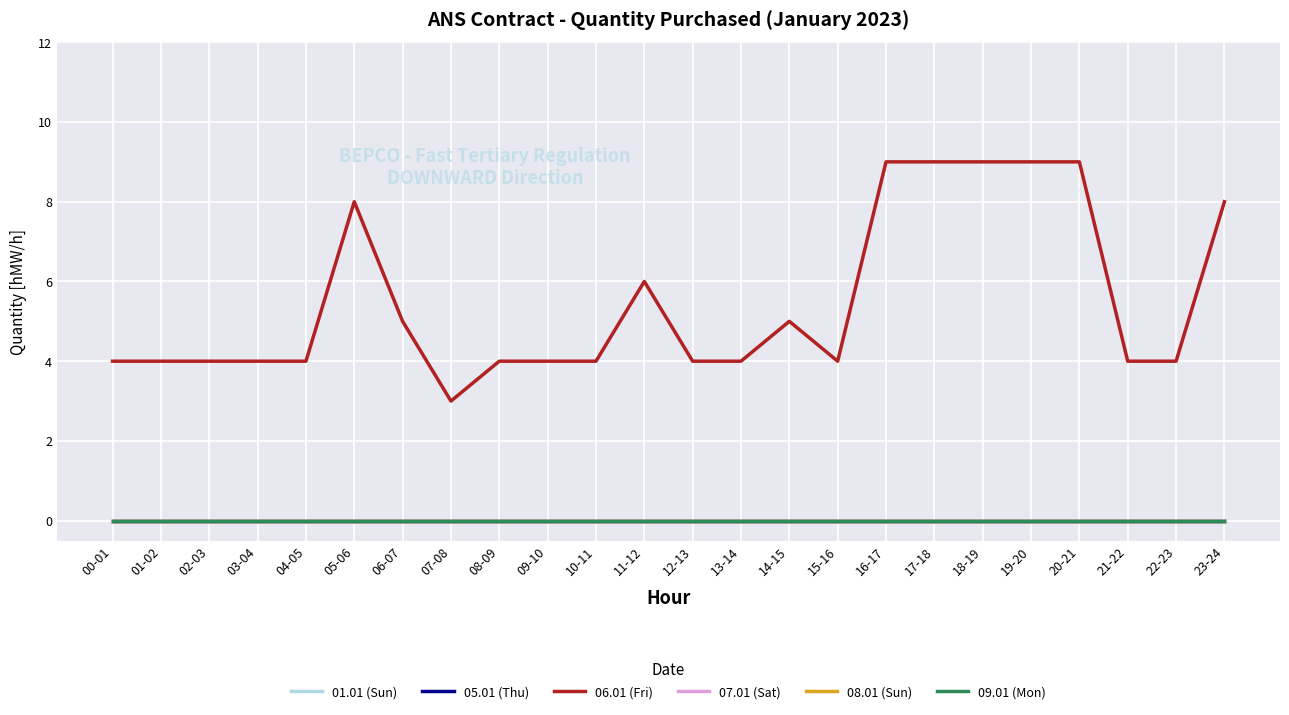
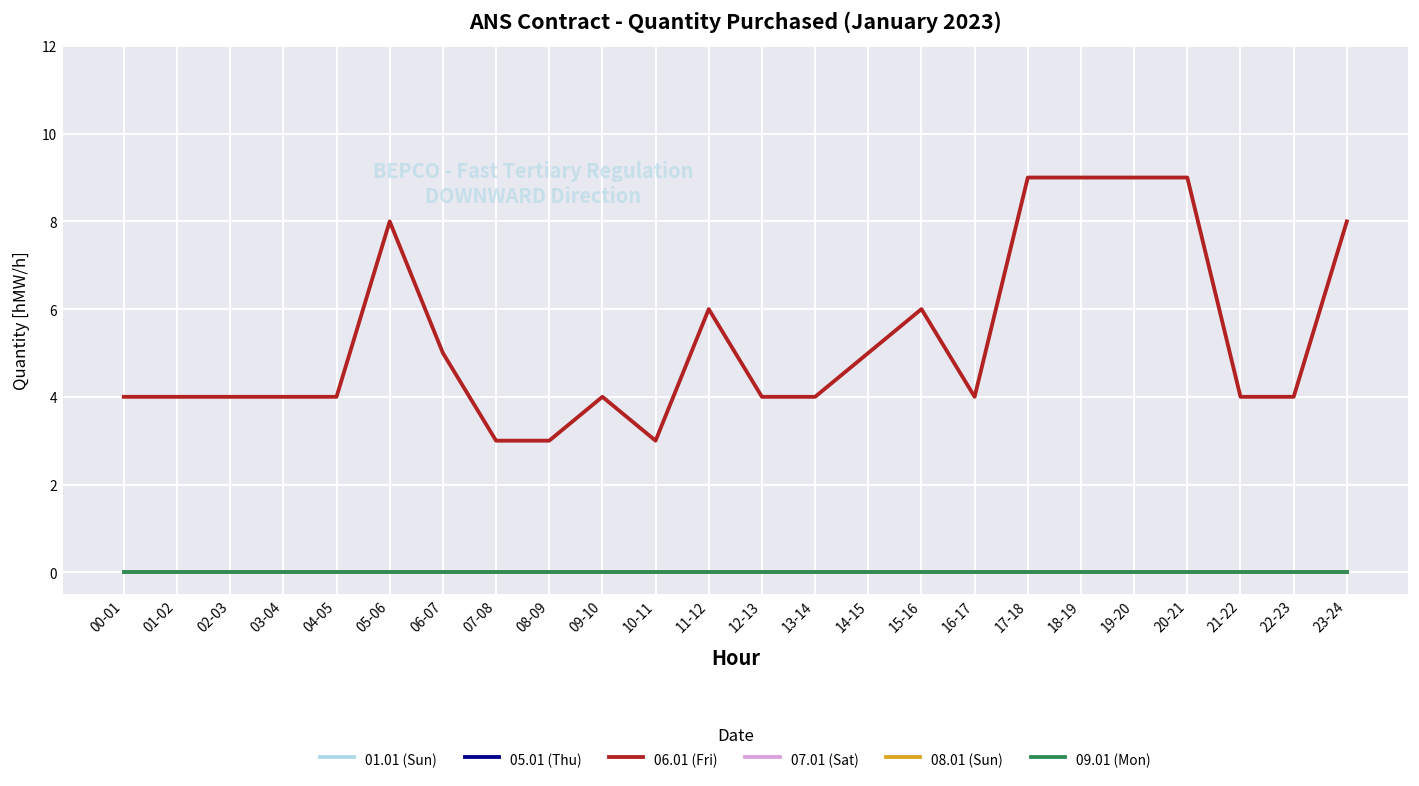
  {
    "09.01 (Mon)": {
      "00-01": 0,
      "01-02": 0,
      "02-03": 0,
      "03-04": 0,
      "04-05": 0,
      "05-06": 0,
      "06-07": 0,
      "07-08": 0,
      "08-09": 0,
      "09-10": 0,
      "10-11": 0,
      "11-12": 0,
      "12-13": 0,
      "13-14": 0,
      "14-15": 0,
      "15-16": 0,
      "16-17": 0,
      "17-18": 0,
      "18-19": 0,
      "19-20": 0,
      "20-21": 0,
      "21-22": 0,
      "22-23": 0,
      "23-24": 0
    },
    "06.01 (Fri)": {
      "00-01": 4,
      "01-02": 4,
      "02-03": 4,
      "03-04": 4,
      "04-05": 4,
      "05-06": 8,
      "06-07": 5,
      "07-08": 3,
-     "08-09": 4,
+     "08-09": 3,
      "09-10": 4,
-     "10-11": 4,
+     "10-11": 3,
      "11-12": 6,
      "12-13": 4,
      "13-14": 4,
      "14-15": 5,
-     "15-16": 4,
-     "16-17": 9,
+     "15-16": 6,
+     "16-17": 4,
      "17-18": 9,
      "18-19": 9,
      "19-20": 9,
      "20-21": 9,
      "21-22": 4,
      "22-23": 4,
      "23-24": 8
    }
  }
